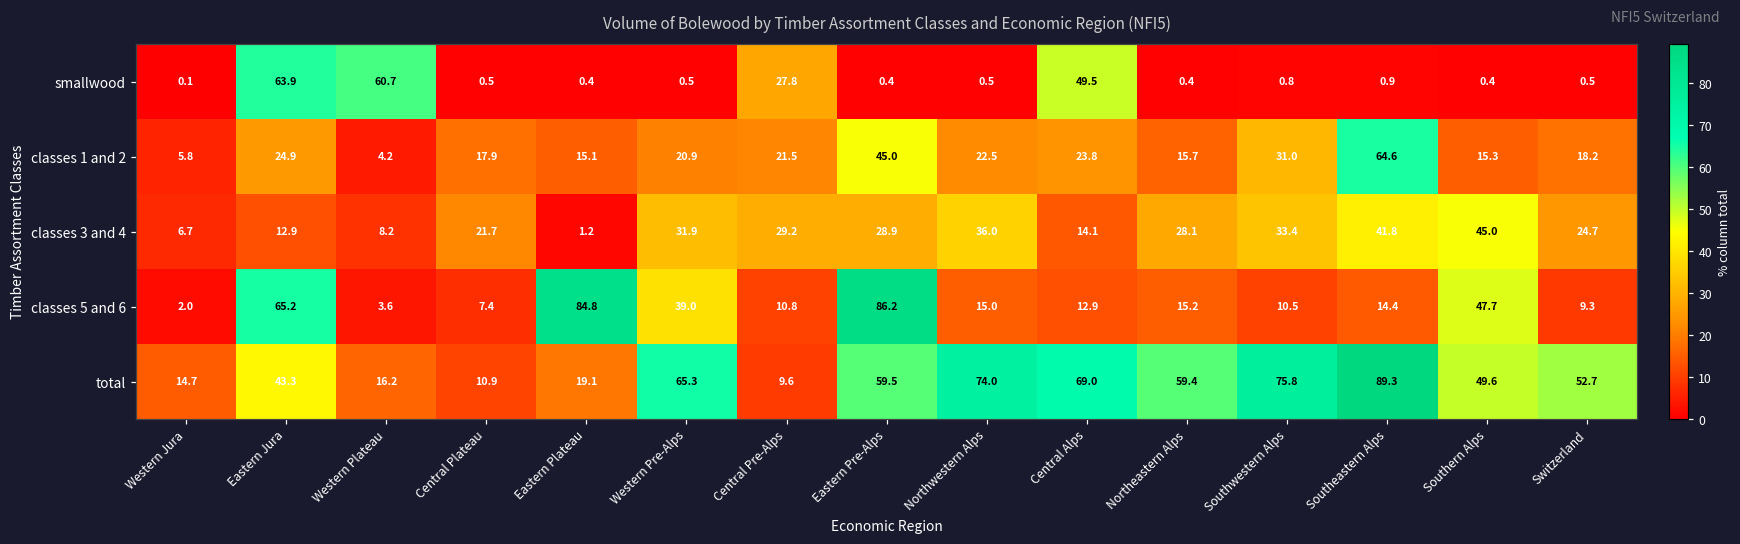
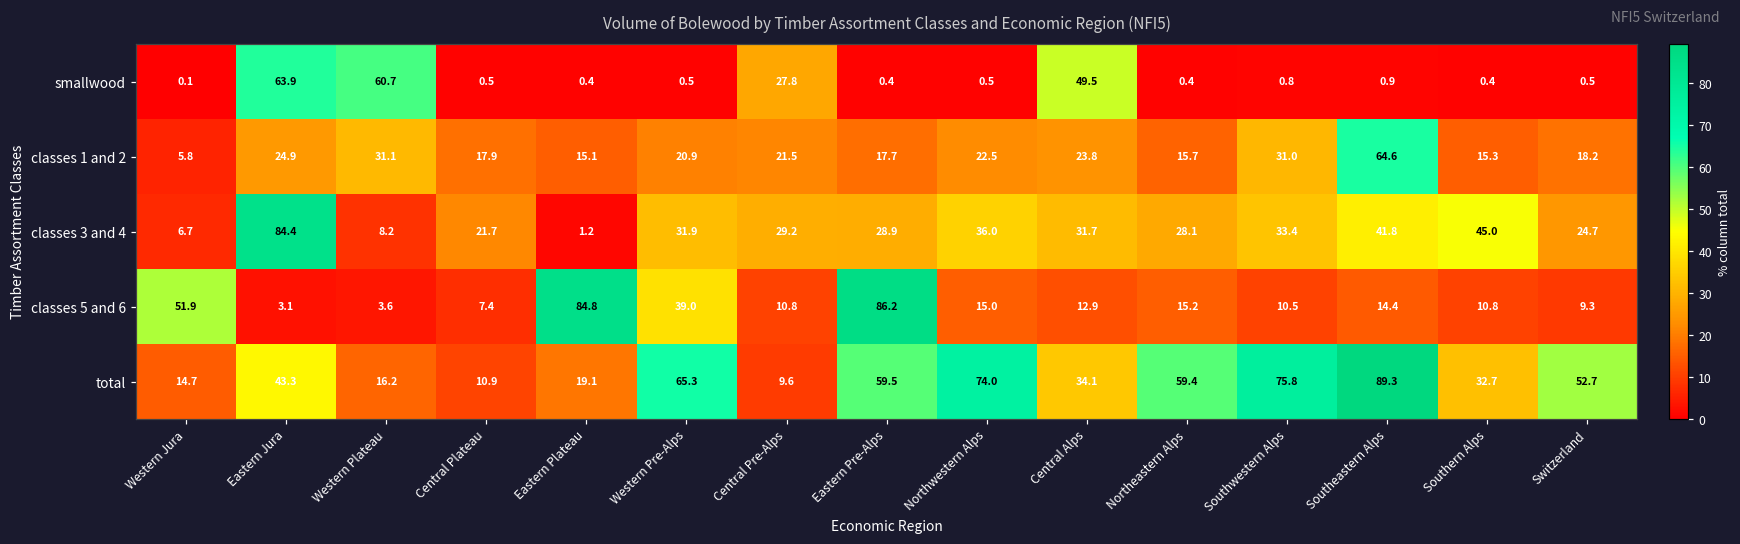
  {
    "smallwood": {
      "Western Jura": 0.1,
      "Eastern Jura": 63.9,
      "Western Plateau": 60.7,
      "Central Plateau": 0.5,
      "Eastern Plateau": 0.4,
      "Western Pre-Alps": 0.5,
      "Central Pre-Alps": 27.8,
      "Eastern Pre-Alps": 0.4,
      "Northwestern Alps": 0.5,
      "Central Alps": 49.5,
      "Northeastern Alps": 0.4,
      "Southwestern Alps": 0.8,
      "Southeastern Alps": 0.9,
      "Southern Alps": 0.4,
      "Switzerland": 0.5
    },
    "classes 1 and 2": {
      "Western Jura": 5.8,
      "Eastern Jura": 24.9,
-     "Western Plateau": 4.2,
+     "Western Plateau": 31.1,
      "Central Plateau": 17.9,
      "Eastern Plateau": 15.1,
      "Western Pre-Alps": 20.9,
      "Central Pre-Alps": 21.5,
-     "Eastern Pre-Alps": 45.0,
+     "Eastern Pre-Alps": 17.7,
      "Northwestern Alps": 22.5,
      "Central Alps": 23.8,
      "Northeastern Alps": 15.7,
      "Southwestern Alps": 31.0,
      "Southeastern Alps": 64.6,
      "Southern Alps": 15.3,
      "Switzerland": 18.2
    },
    "classes 3 and 4": {
      "Western Jura": 6.7,
-     "Eastern Jura": 12.9,
+     "Eastern Jura": 84.4,
      "Western Plateau": 8.2,
      "Central Plateau": 21.7,
      "Eastern Plateau": 1.2,
      "Western Pre-Alps": 31.9,
      "Central Pre-Alps": 29.2,
      "Eastern Pre-Alps": 28.9,
      "Northwestern Alps": 36.0,
-     "Central Alps": 14.1,
+     "Central Alps": 31.7,
      "Northeastern Alps": 28.1,
      "Southwestern Alps": 33.4,
      "Southeastern Alps": 41.8,
      "Southern Alps": 45.0,
      "Switzerland": 24.7
    },
    "classes 5 and 6": {
-     "Western Jura": 2.0,
-     "Eastern Jura": 65.2,
+     "Western Jura": 51.9,
+     "Eastern Jura": 3.1,
      "Western Plateau": 3.6,
      "Central Plateau": 7.4,
      "Eastern Plateau": 84.8,
      "Western Pre-Alps": 39.0,
      "Central Pre-Alps": 10.8,
      "Eastern Pre-Alps": 86.2,
      "Northwestern Alps": 15.0,
      "Central Alps": 12.9,
      "Northeastern Alps": 15.2,
      "Southwestern Alps": 10.5,
      "Southeastern Alps": 14.4,
-     "Southern Alps": 47.7,
+     "Southern Alps": 10.8,
      "Switzerland": 9.3
    },
    "total": {
      "Western Jura": 14.7,
      "Eastern Jura": 43.3,
      "Western Plateau": 16.2,
      "Central Plateau": 10.9,
      "Eastern Plateau": 19.1,
      "Western Pre-Alps": 65.3,
      "Central Pre-Alps": 9.6,
      "Eastern Pre-Alps": 59.5,
      "Northwestern Alps": 74.0,
-     "Central Alps": 69.0,
+     "Central Alps": 34.1,
      "Northeastern Alps": 59.4,
      "Southwestern Alps": 75.8,
      "Southeastern Alps": 89.3,
-     "Southern Alps": 49.6,
+     "Southern Alps": 32.7,
      "Switzerland": 52.7
    }
  }
